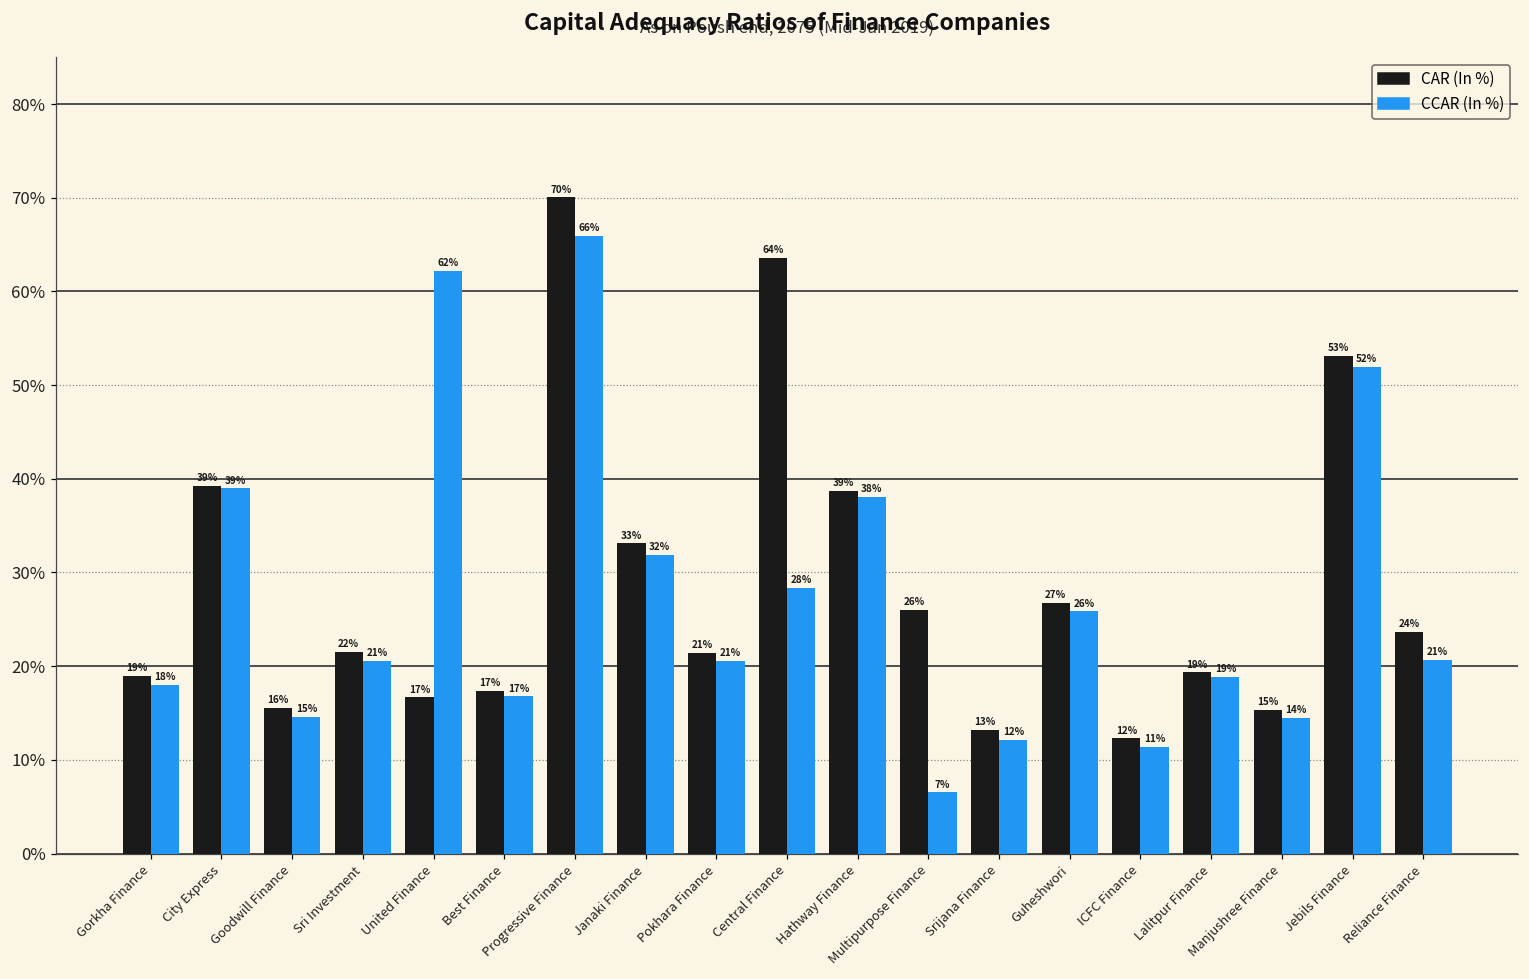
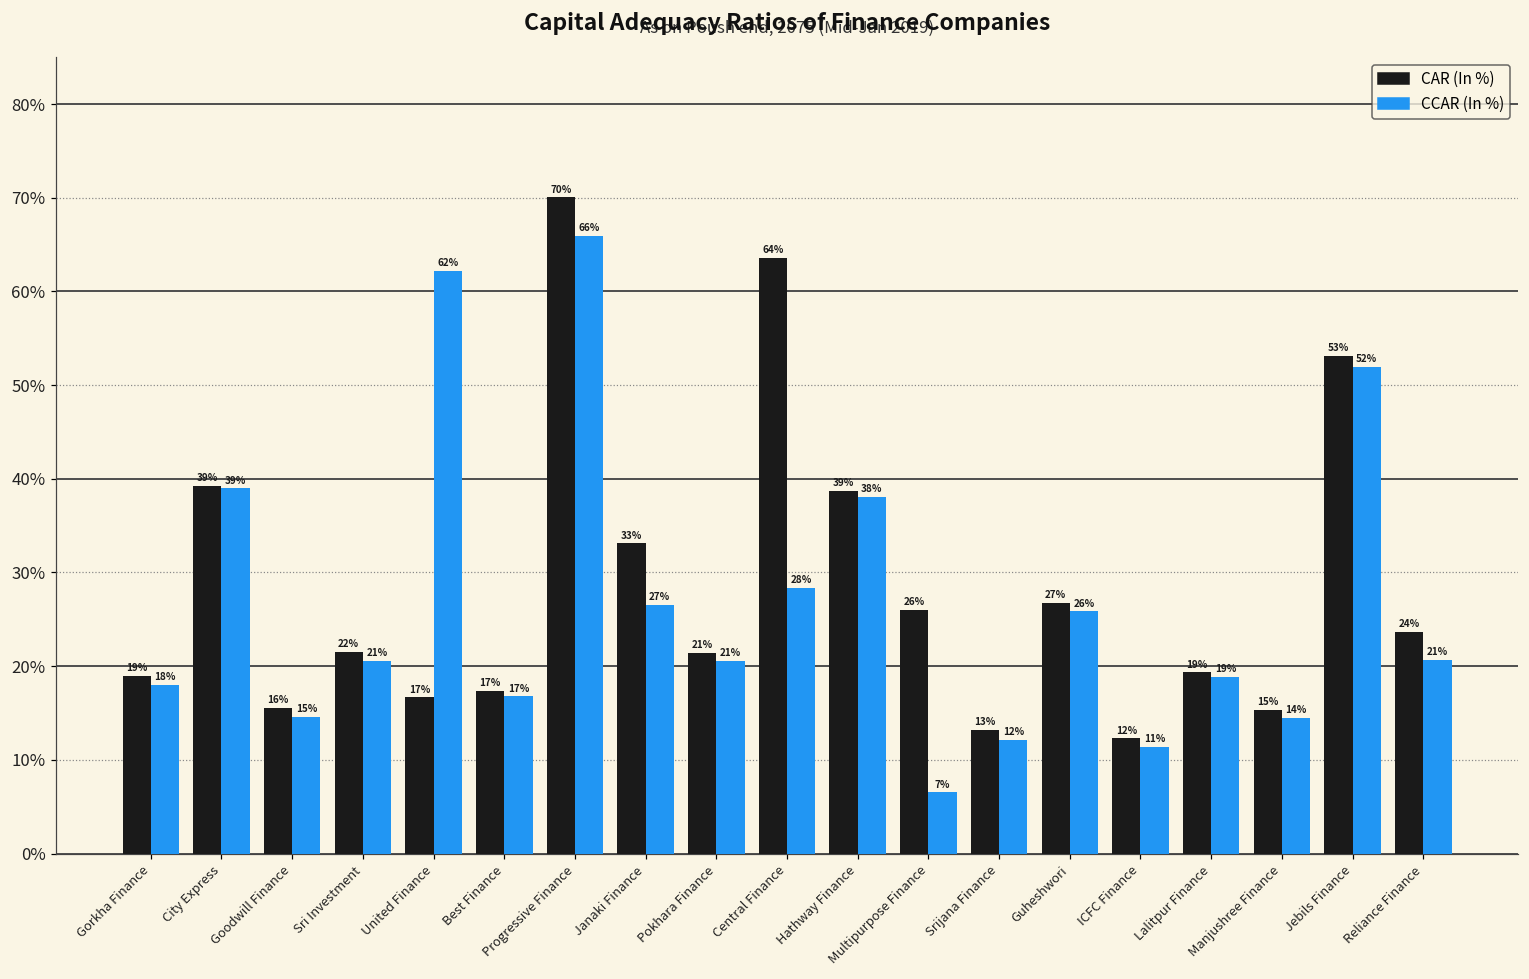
  {
    "CAR (In %)": {
      "Gorkha Finance": "19%",
      "City Express": "39%",
      "Goodwill Finance": "16%",
      "Sri Investment": "22%",
      "United Finance": "17%",
      "Best Finance": "17%",
      "Progressive Finance": "70%",
      "Janaki Finance": "33%",
      "Pokhara Finance": "21%",
      "Central Finance": "64%",
      "Hathway Finance": "39%",
      "Multipurpose Finance": "26%",
      "Srijana Finance": "13%",
      "Guheshwori": "27%",
      "ICFC Finance": "12%",
      "Lalitpur Finance": "19%",
      "Manjushree Finance": "15%",
      "Jebils Finance": "53%",
      "Reliance Finance": "24%"
    },
    "CCAR (In %)": {
      "Gorkha Finance": "18%",
      "City Express": "39%",
      "Goodwill Finance": "15%",
      "Sri Investment": "21%",
      "United Finance": "62%",
      "Best Finance": "17%",
      "Progressive Finance": "66%",
-     "Janaki Finance": "32%",
+     "Janaki Finance": "27%",
      "Pokhara Finance": "21%",
      "Central Finance": "28%",
      "Hathway Finance": "38%",
      "Multipurpose Finance": "7%",
      "Srijana Finance": "12%",
      "Guheshwori": "26%",
      "ICFC Finance": "11%",
      "Lalitpur Finance": "19%",
      "Manjushree Finance": "14%",
      "Jebils Finance": "52%",
      "Reliance Finance": "21%"
    }
  }
